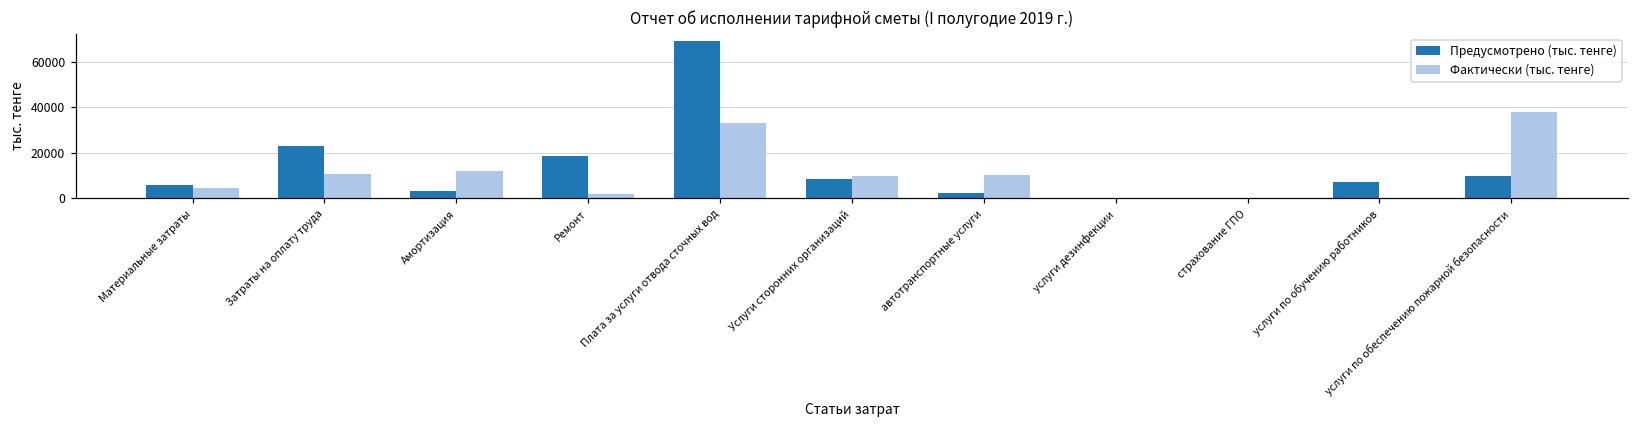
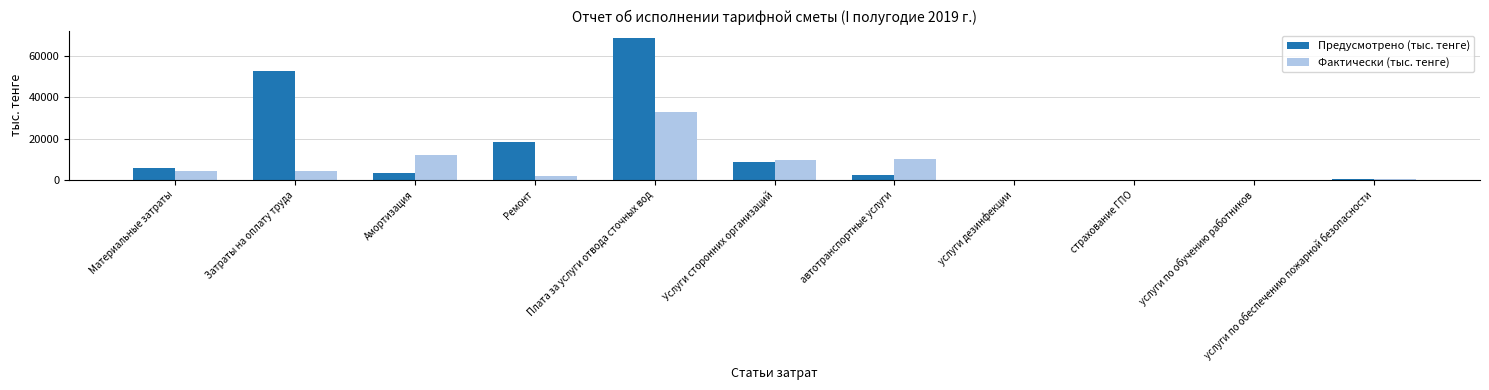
  {
    "Предусмотрено (тыс. тенге)": {
      "Материальные затраты": 6000,
-     "Затраты на оплату труда": 23000,
+     "Затраты на оплату труда": 53000,
      "Амортизация": 3000,
      "Ремонт": 18000,
      "Плата за услуги отвода сточных вод": 69000,
      "Услуги сторонних организаций": 9000,
      "автотранспортные услуги": 2000,
-     "услуги по обучению работников": 7000,
-     "услуги по обеспечению пожарной безопасности": 10000
+     "услуги по обучению работников": 0,
+     "услуги по обеспечению пожарной безопасности": 0
    },
    "Фактически (тыс. тенге)": {
      "Материальные затраты": 4000,
-     "Затраты на оплату труда": 11000,
+     "Затраты на оплату труда": 4000,
      "Амортизация": 12000,
      "Ремонт": 2000,
      "Плата за услуги отвода сточных вод": 33000,
      "Услуги сторонних организаций": 10000,
      "автотранспортные услуги": 10000,
-     "услуги по обеспечению пожарной безопасности": 38000
+     "услуги по обеспечению пожарной безопасности": 0
    }
  }
